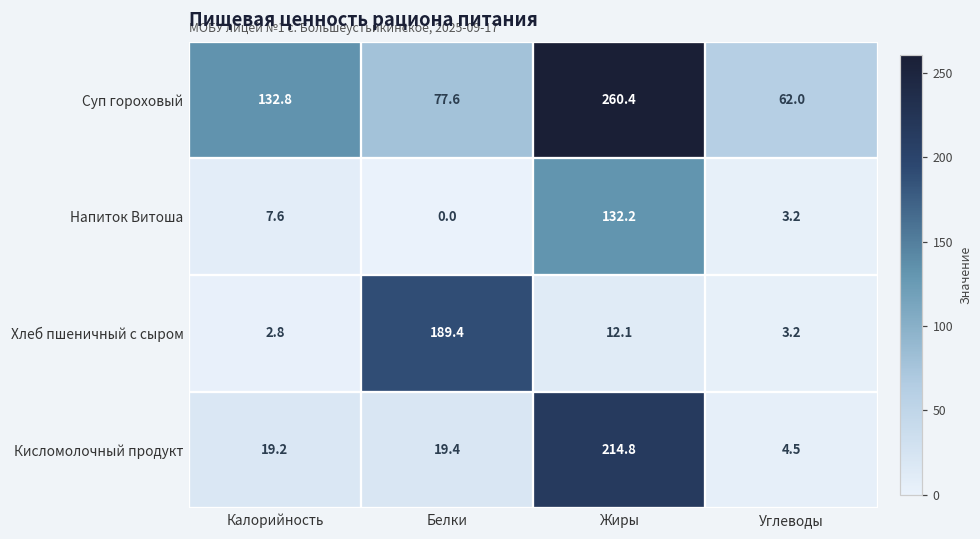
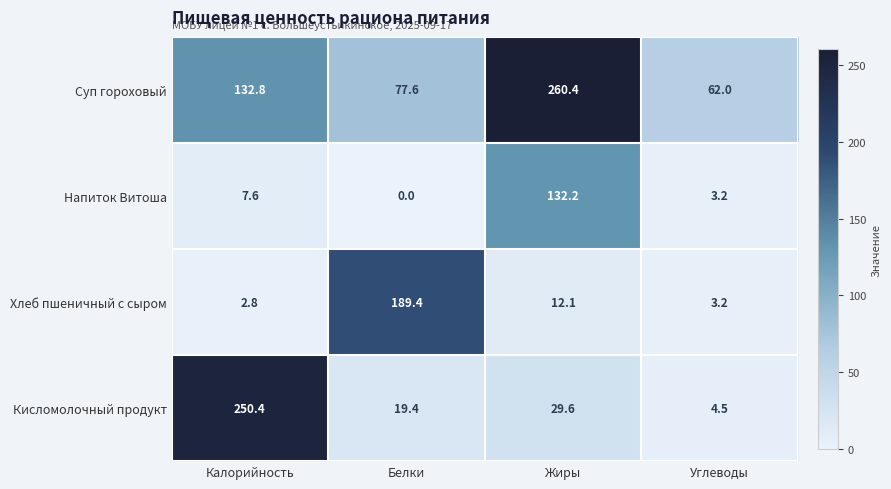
  {
    "Суп гороховый": {
      "Калорийность": 132.8,
      "Белки": 77.6,
      "Жиры": 260.4,
      "Углеводы": 62.0
    },
    "Напиток Витоша": {
      "Калорийность": 7.6,
      "Белки": 0.0,
      "Жиры": 132.2,
      "Углеводы": 3.2
    },
    "Хлеб пшеничный с сыром": {
      "Калорийность": 2.8,
      "Белки": 189.4,
      "Жиры": 12.1,
      "Углеводы": 3.2
    },
    "Кисломолочный продукт": {
-     "Калорийность": 19.2,
+     "Калорийность": 250.4,
      "Белки": 19.4,
-     "Жиры": 214.8,
+     "Жиры": 29.6,
      "Углеводы": 4.5
    }
  }
